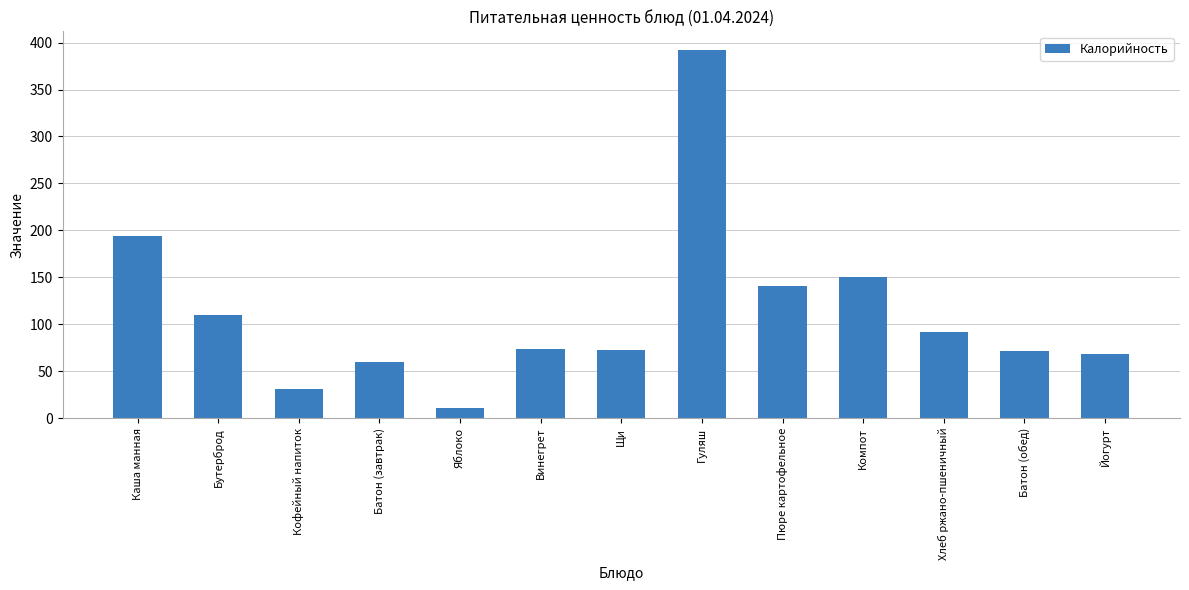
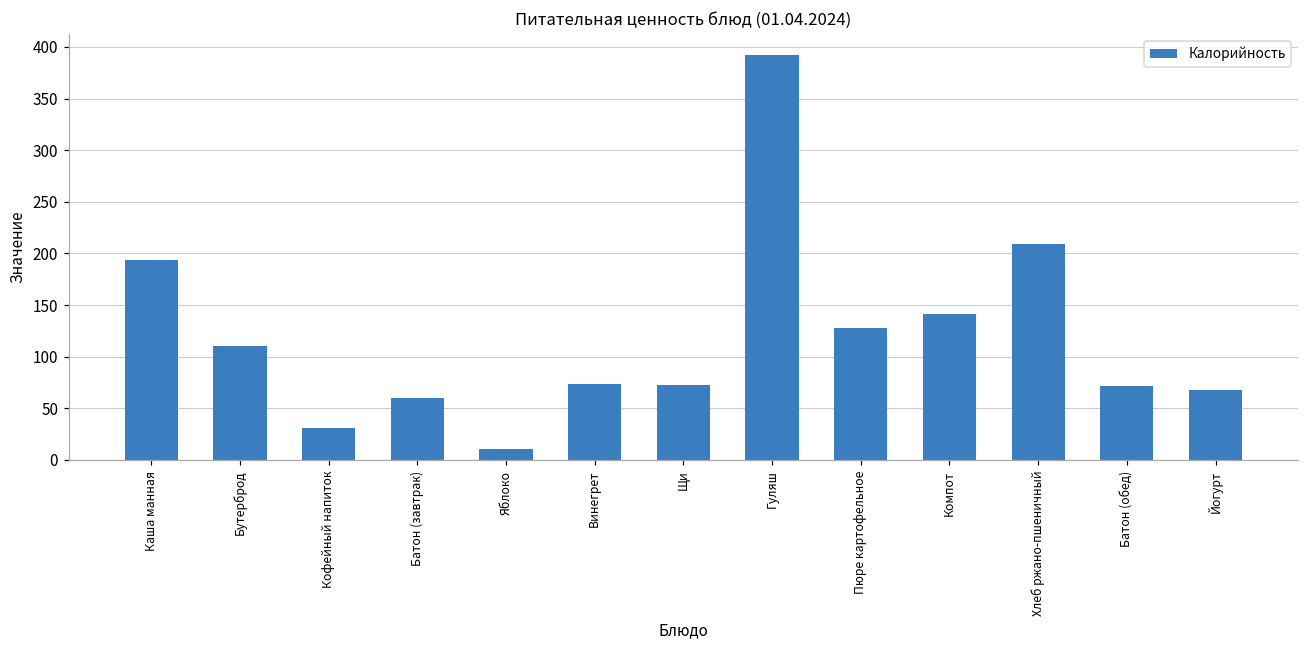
  {
    "Каша манная": 190,
    "Бутерброд": 110,
    "Кофейный напиток": 30,
    "Батон (завтрак)": 60,
    "Яблоко": 10,
    "Винегрет": 70,
    "Щи": 70,
    "Гуляш": 390,
-   "Пюре картофельное": 140,
-   "Компот": 150,
-   "Хлеб ржано-пшеничный": 90,
+   "Пюре картофельное": 130,
+   "Компот": 140,
+   "Хлеб ржано-пшеничный": 210,
    "Батон (обед)": 70,
    "Йогурт": 70
  }
